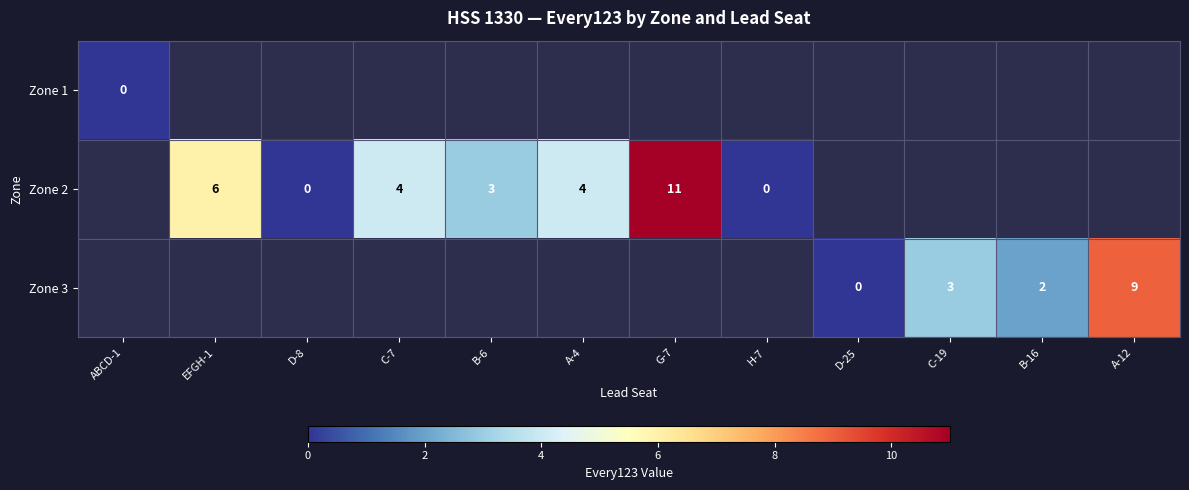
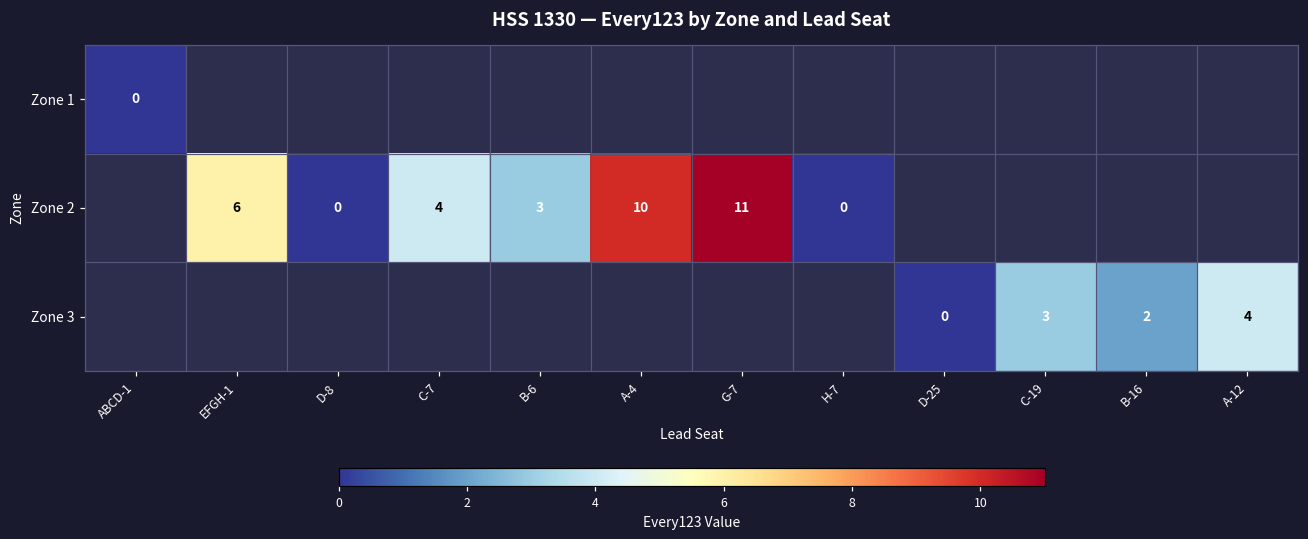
  {
    "Zone 1": {
      "ABCD-1": 0
    },
    "Zone 2": {
      "EFGH-1": 6,
      "D-8": 0,
      "C-7": 4,
      "B-6": 3,
-     "A-4": 4,
+     "A-4": 10,
      "G-7": 11,
      "H-7": 0
    },
    "Zone 3": {
      "D-25": 0,
      "C-19": 3,
      "B-16": 2,
-     "A-12": 9
+     "A-12": 4
    }
  }
